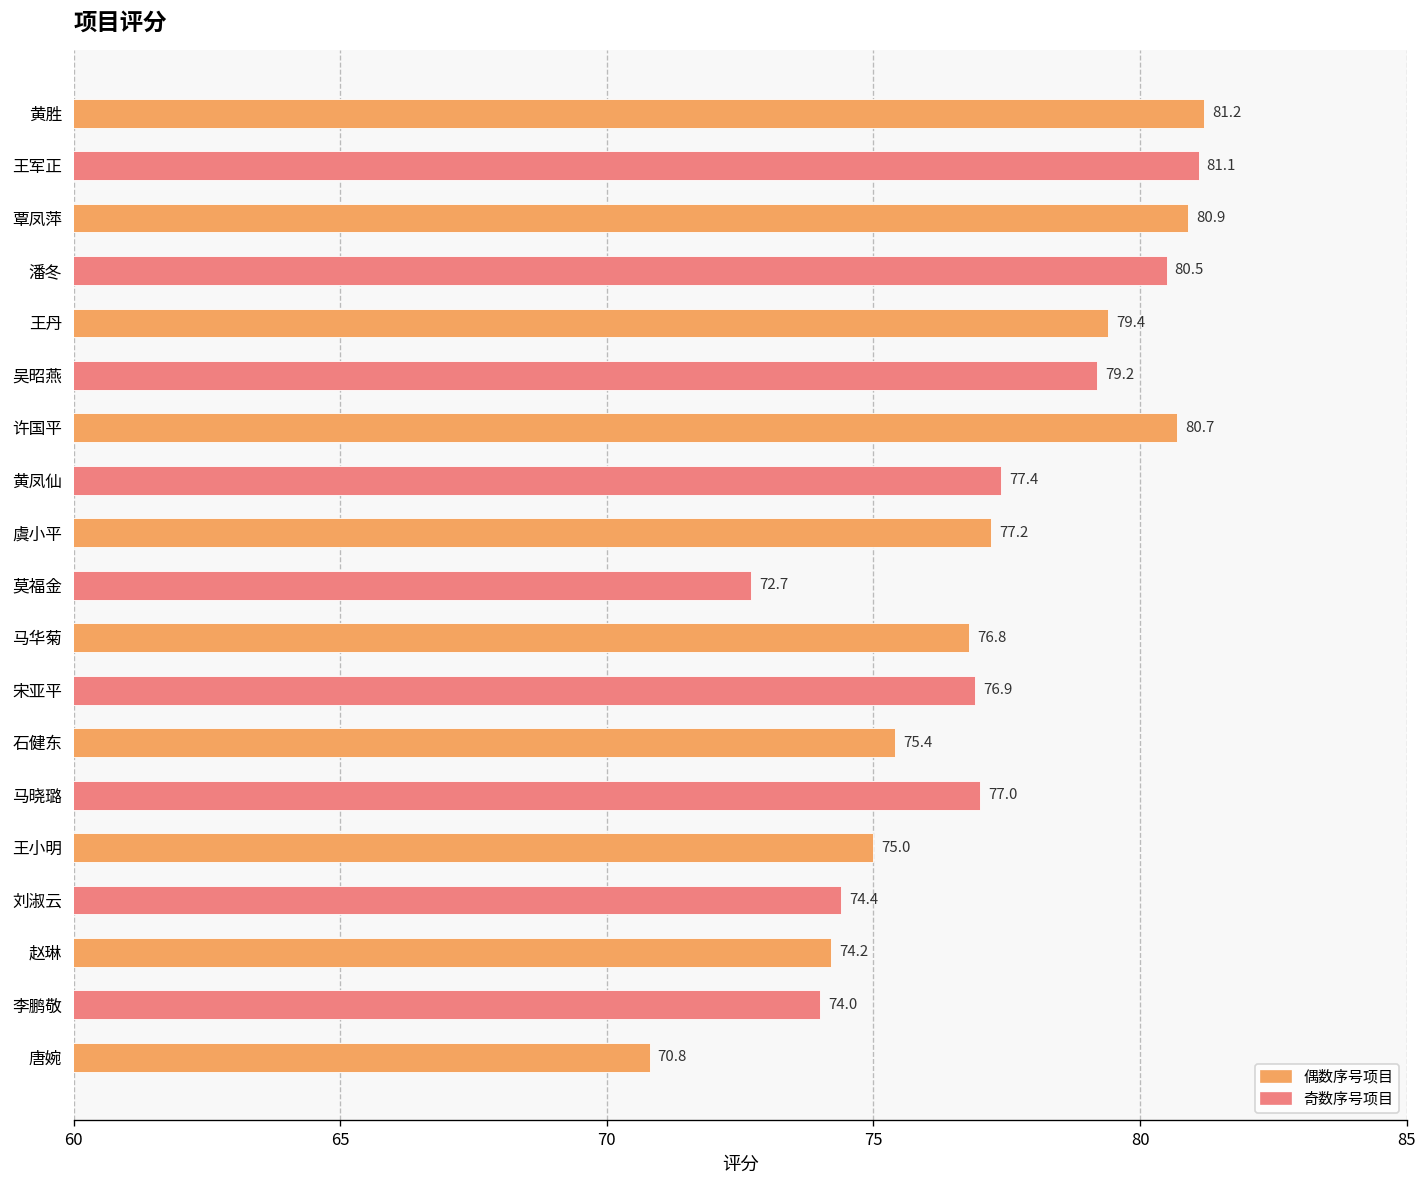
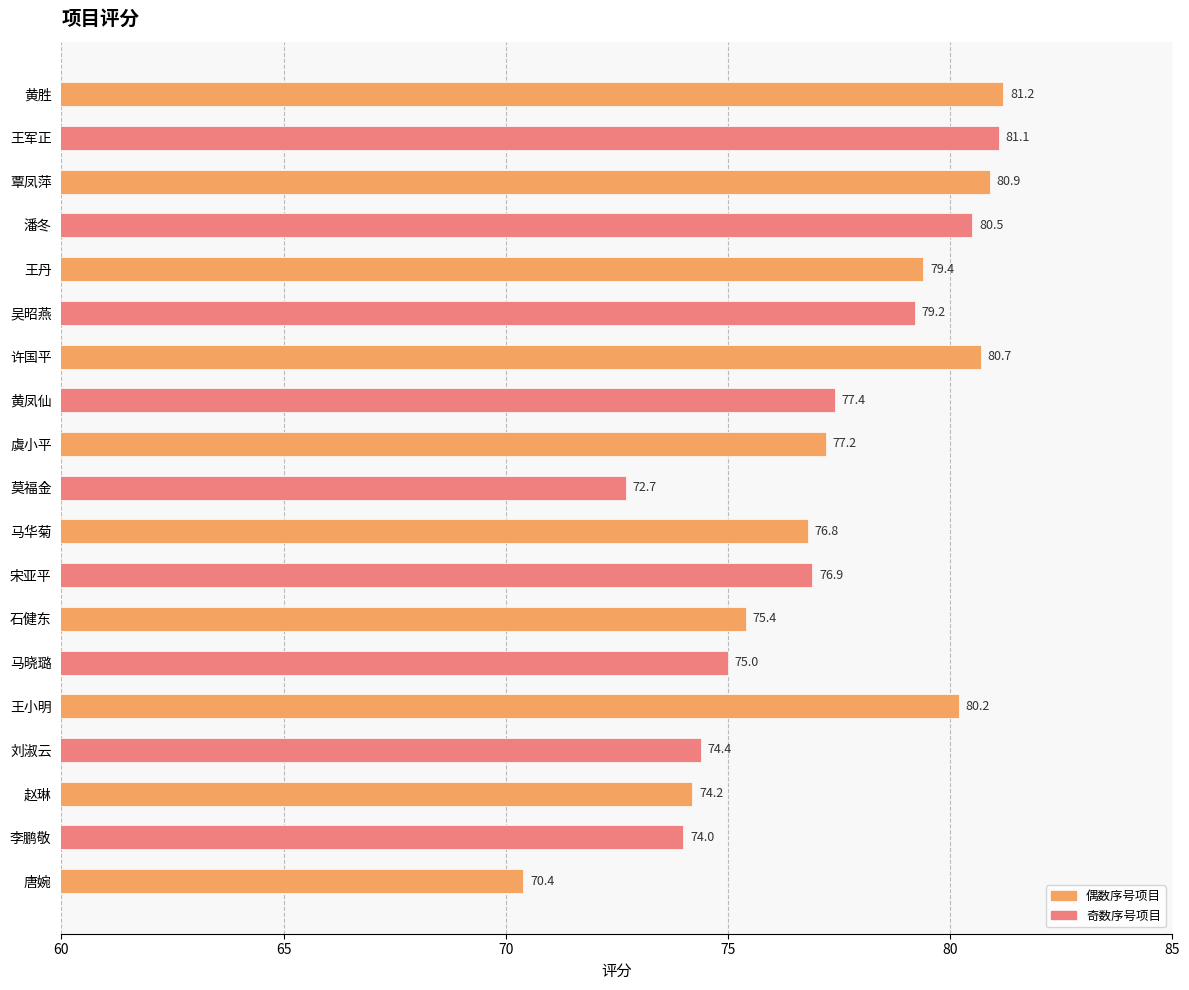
  {
    "黄胜": 81.2,
    "王军正": 81.1,
    "覃凤萍": 80.9,
    "潘冬": 80.5,
    "王丹": 79.4,
    "吴昭燕": 79.2,
    "许国平": 80.7,
    "黄凤仙": 77.4,
    "虞小平": 77.2,
    "莫福金": 72.7,
    "马华菊": 76.8,
    "宋亚平": 76.9,
    "石健东": 75.4,
-   "马晓璐": 77.0,
-   "王小明": 75.0,
+   "马晓璐": 75.0,
+   "王小明": 80.2,
    "刘淑云": 74.4,
    "赵琳": 74.2,
    "李鹏敬": 74.0,
-   "唐婉": 70.8
+   "唐婉": 70.4
  }
